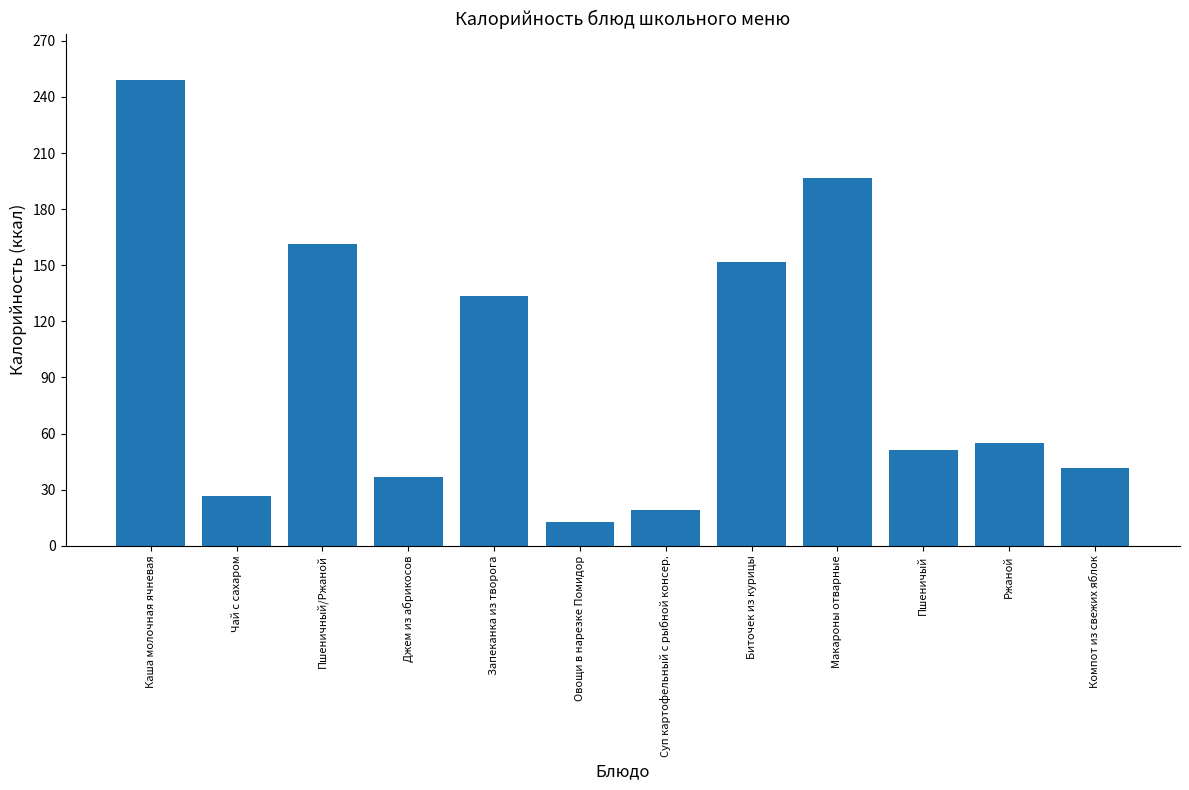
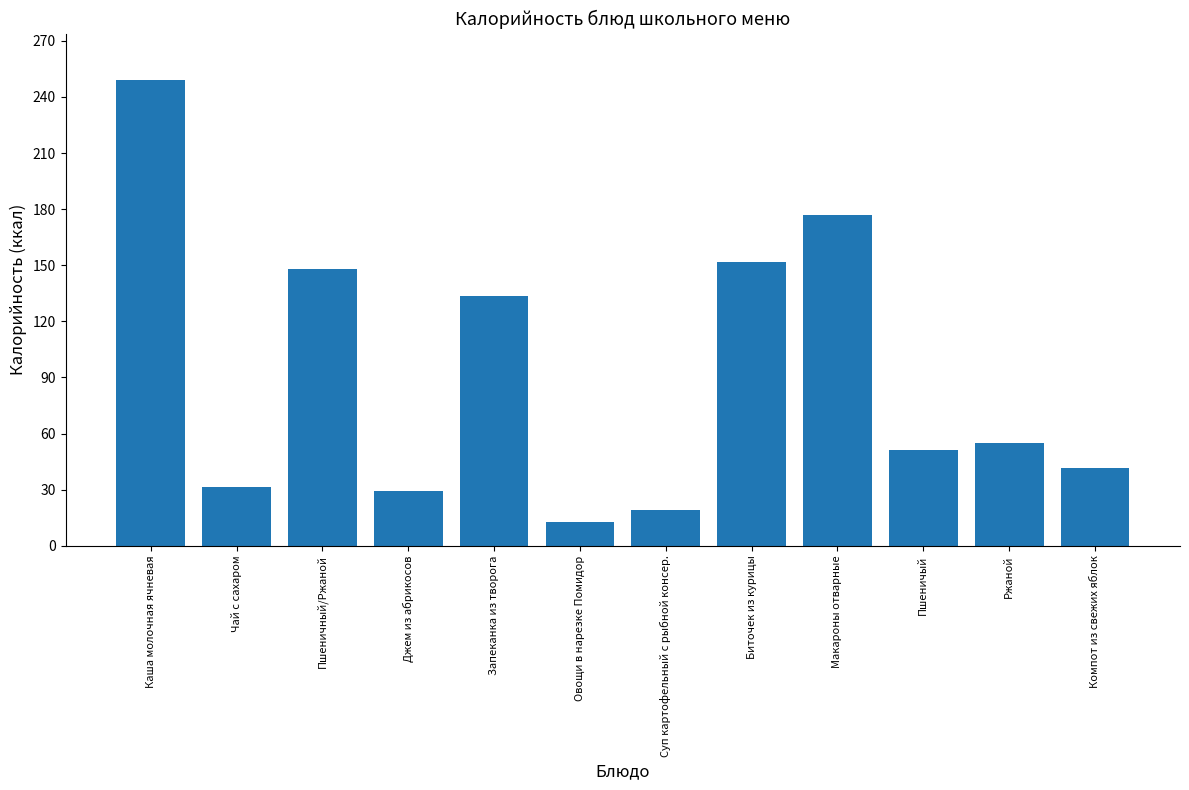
  {
    "Каша молочная ячневая": 249,
-   "Чай с сахаром": 27,
-   "Пшеничный/Ржаной": 161,
-   "Джем из абрикосов": 37,
+   "Чай с сахаром": 31,
+   "Пшеничный/Ржаной": 148,
+   "Джем из абрикосов": 29,
    "Запеканка из творога": 133,
    "Овощи в нарезке Помидор": 13,
    "Суп картофельный с рыбной консер.": 19,
    "Биточек из курицы": 152,
-   "Макароны отварные": 197,
+   "Макароны отварные": 177,
    "Пшеничый": 51,
    "Ржаной": 55,
    "Компот из свежих яблок": 42
  }
